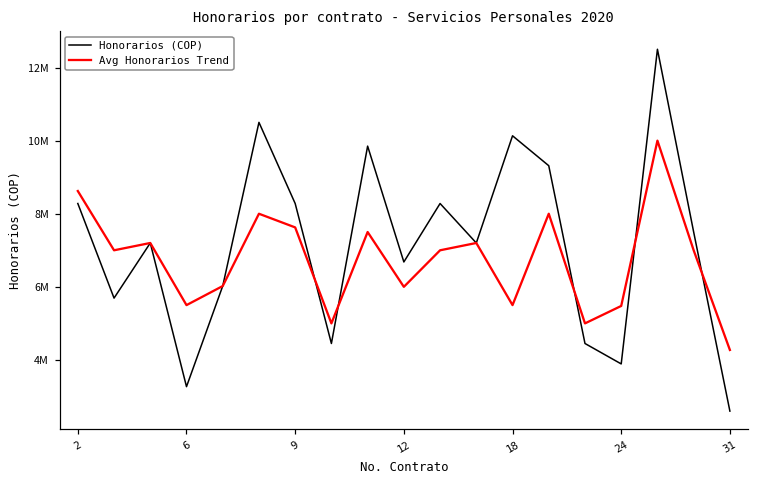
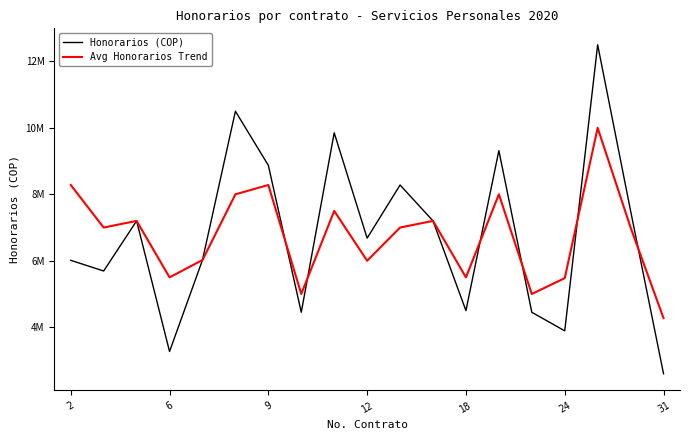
  {
    "Honorarios (COP)": {
-     "2": 8300000,
+     "2": 6000000,
      "6": 3300000,
-     "9": 8300000,
+     "9": 8900000,
      "12": 6700000,
-     "18": 10100000,
+     "18": 4500000,
      "24": 3900000,
      "31": 2600000
    },
    "Avg Honorarios Trend": {
-     "2": 8600000,
+     "2": 8300000,
      "6": 5500000,
-     "9": 7600000,
+     "9": 8300000,
      "12": 6000000,
      "18": 5500000,
      "24": 5500000,
      "31": 4300000
    }
  }
